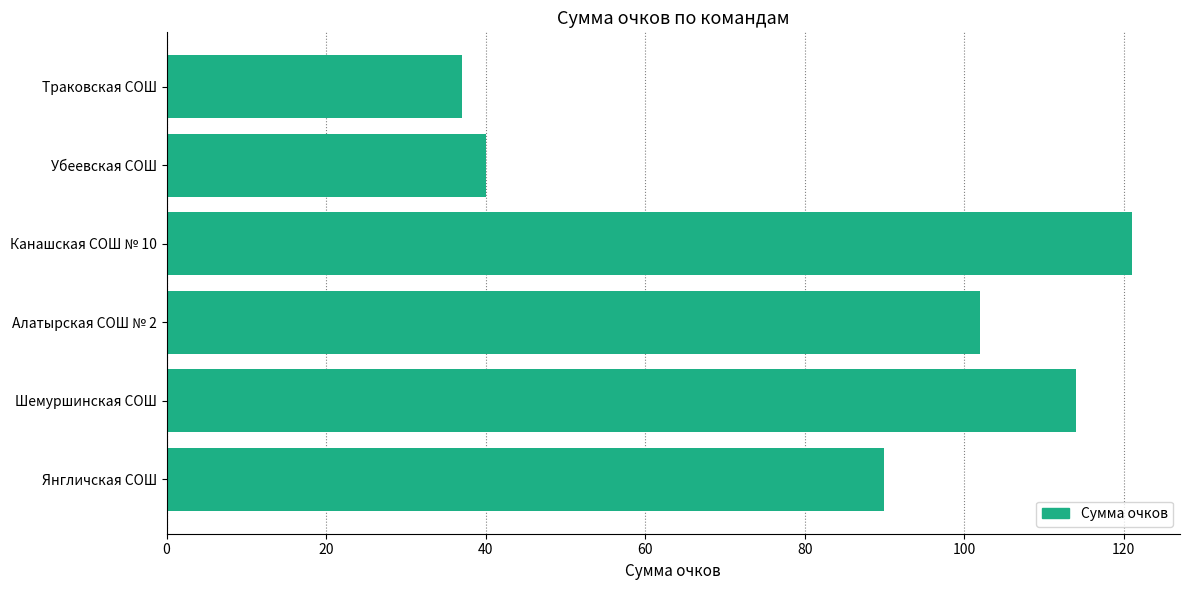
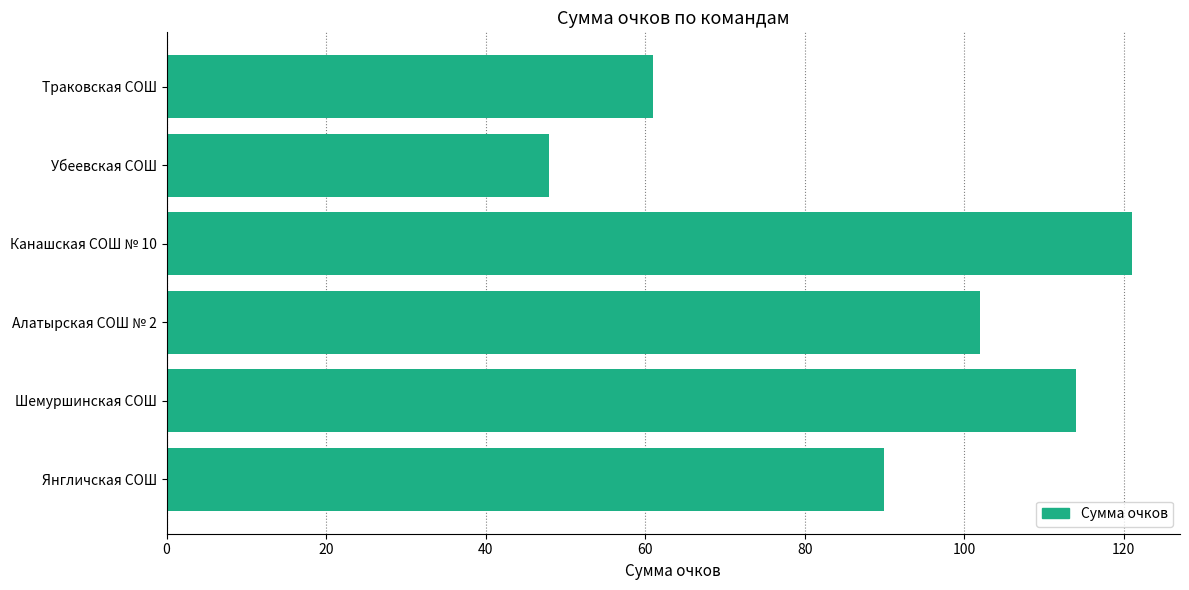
  {
-   "Траковская СОШ": 37,
-   "Убеевская СОШ": 40,
+   "Траковская СОШ": 61,
+   "Убеевская СОШ": 48,
    "Канашская СОШ № 10": 121,
    "Алатырская СОШ № 2": 102,
    "Шемуршинская СОШ": 114,
    "Янгличская СОШ": 90
  }
